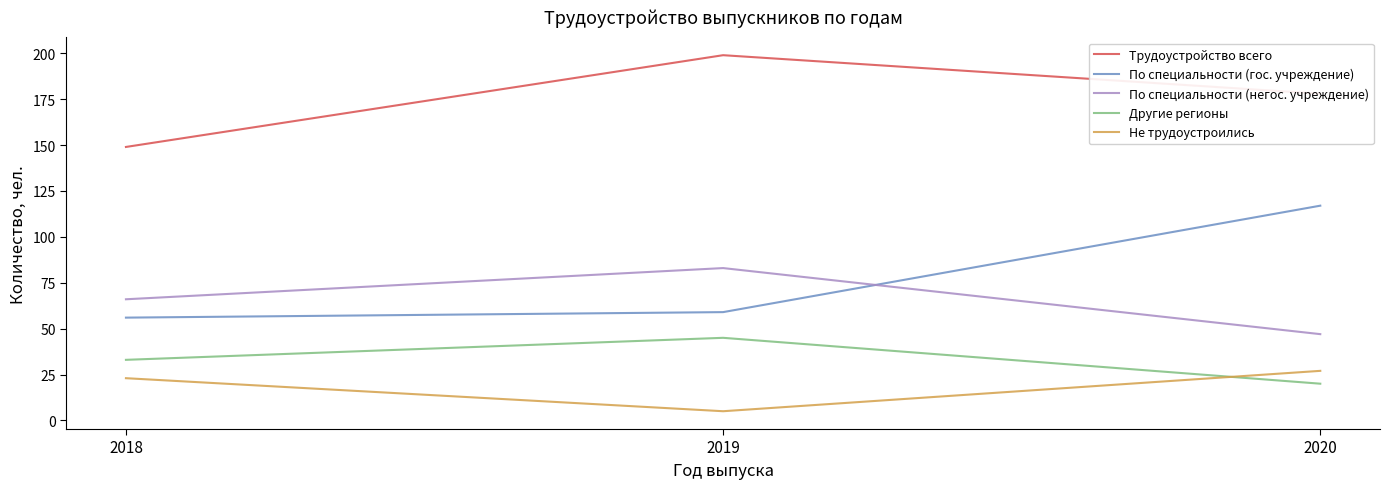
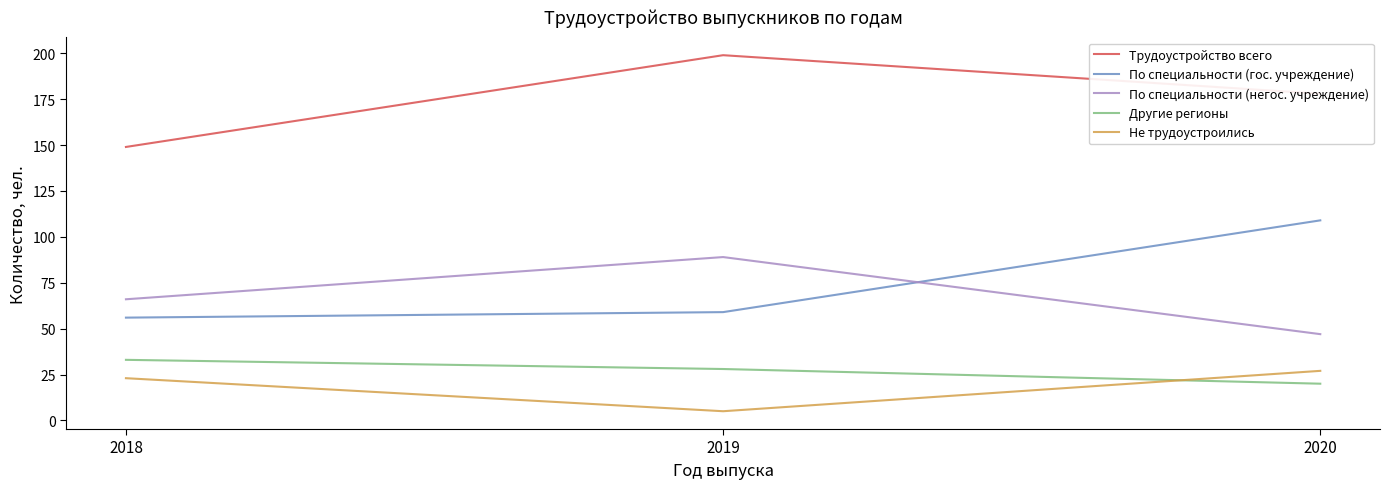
  {
    "Трудоустройство всего": {
      "2018": 149,
      "2019": 199
    },
    "По специальности (гос. учреждение)": {
      "2018": 56,
      "2019": 59,
-     "2020": 117
+     "2020": 109
    },
    "По специальности (негос. учреждение)": {
      "2018": 66,
-     "2019": 83,
+     "2019": 89,
      "2020": 47
    },
    "Другие регионы": {
      "2018": 33,
-     "2019": 45,
+     "2019": 28,
      "2020": 20
    },
    "Не трудоустроились": {
      "2018": 23,
      "2019": 5,
      "2020": 27
    }
  }
